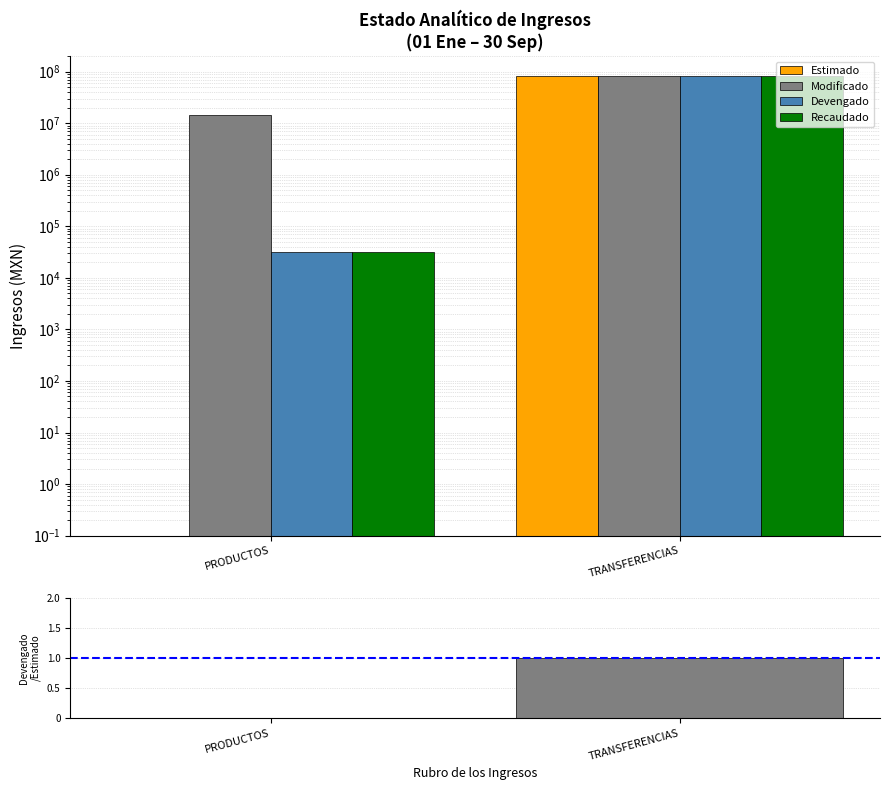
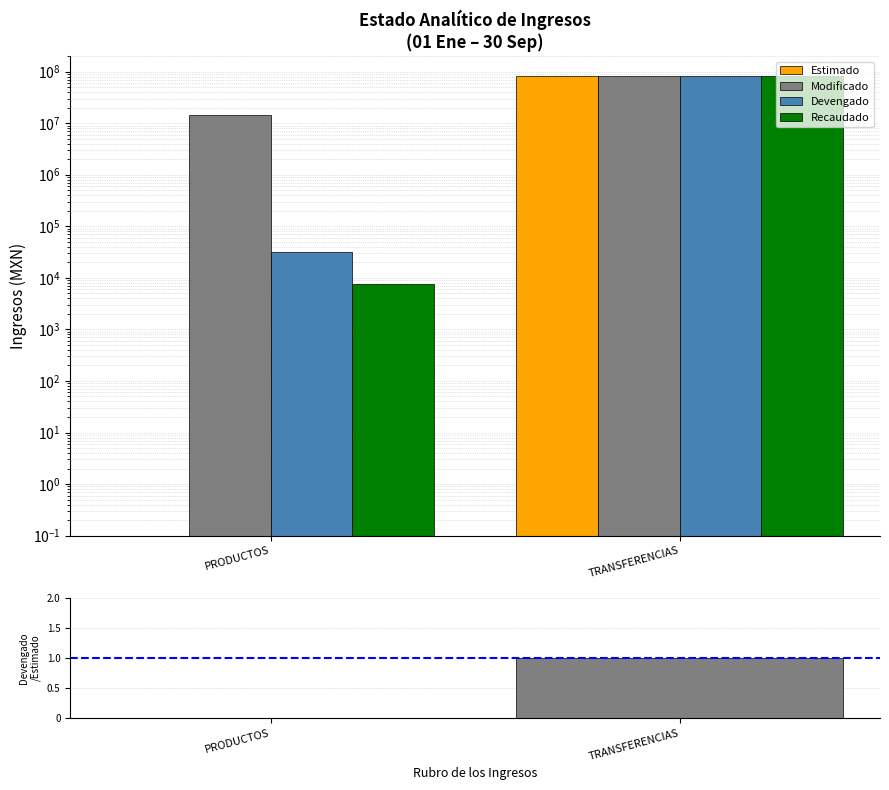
  {
    "Estado Analítico de Ingresos (01 Ene – 30 Sep)": {
      "Estimado": {
        "TRANSFERENCIAS": 80000000
      },
      "Modificado": {
        "PRODUCTOS": 14000000,
        "TRANSFERENCIAS": 80000000
      },
      "Devengado": {
        "PRODUCTOS": 30000,
        "TRANSFERENCIAS": 80000000
      },
      "Recaudado": {
-       "PRODUCTOS": 30000
+       "PRODUCTOS": 8000
      }
    }
  }
